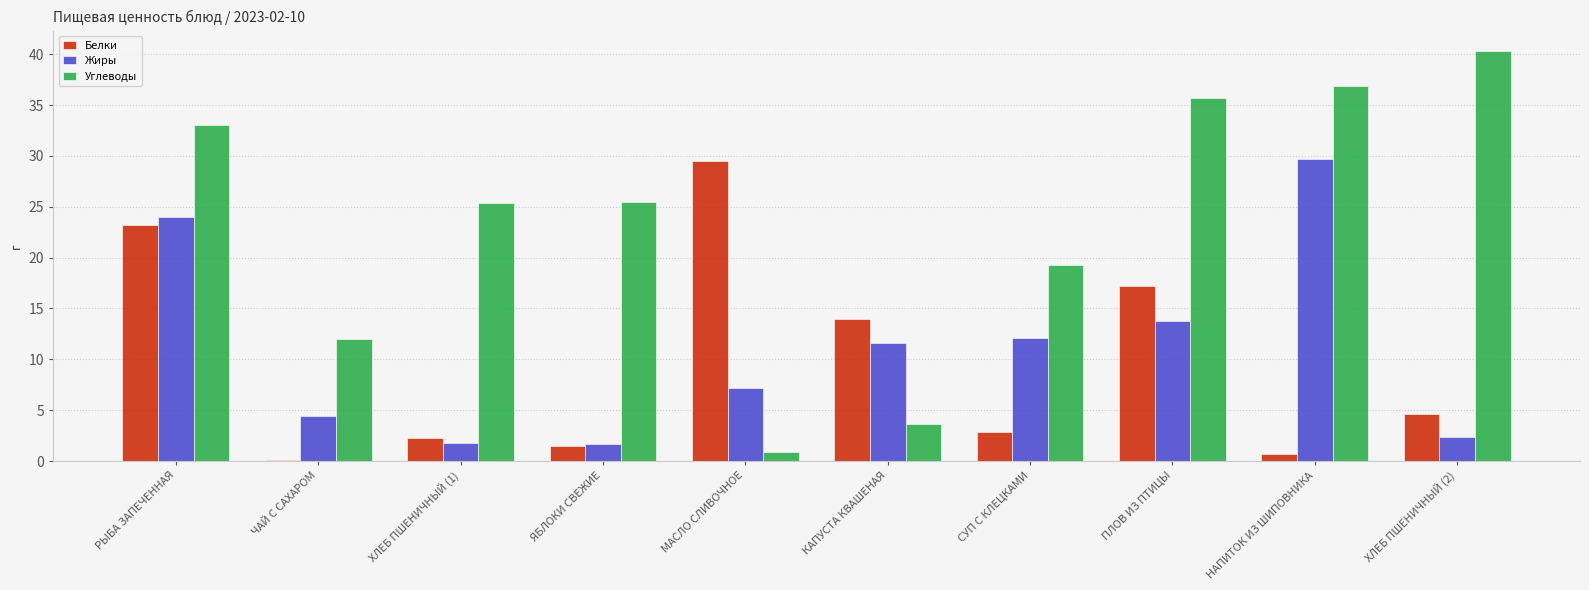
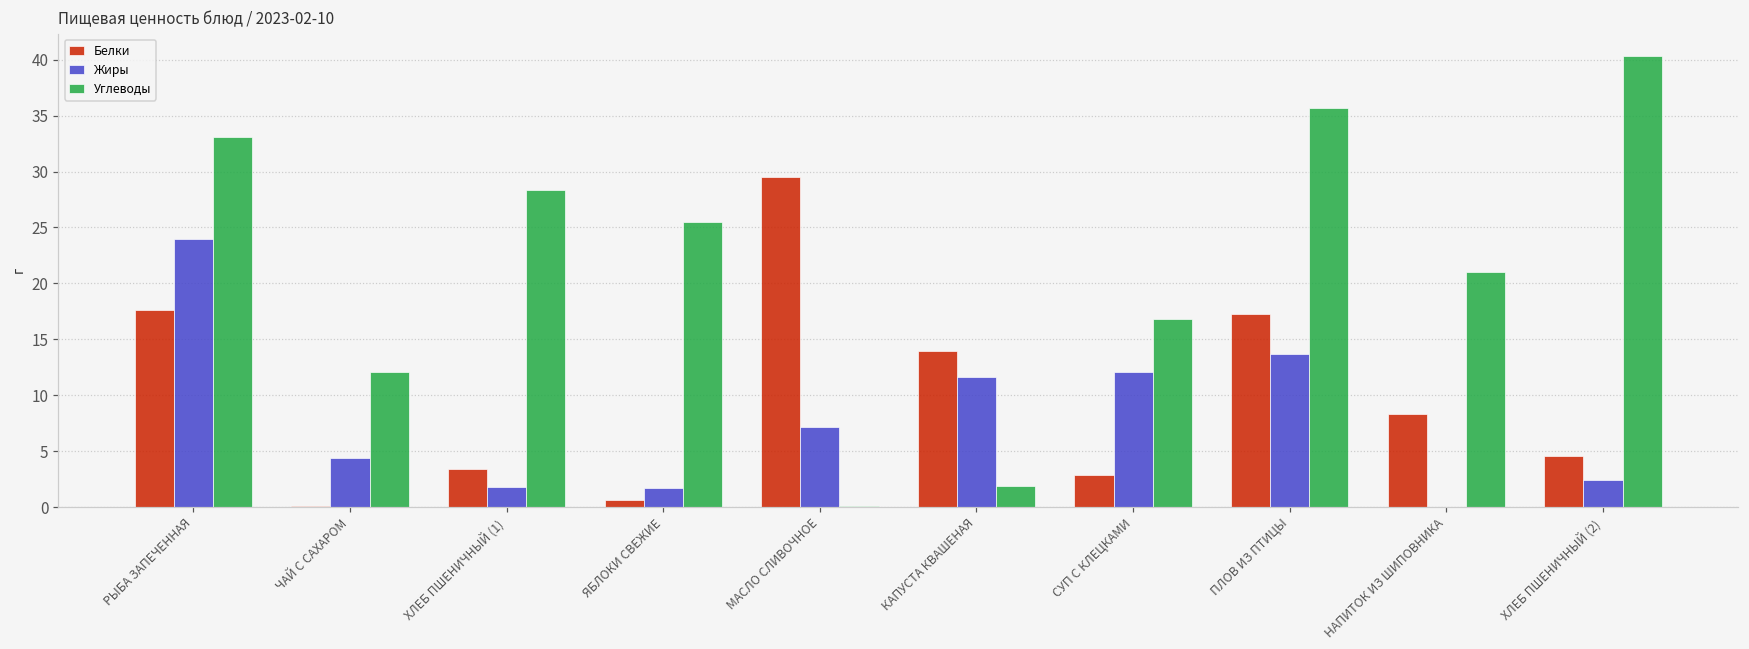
  {
    "Белки": {
-     "РЫБА ЗАПЕЧЕННАЯ": 23.2,
-     "ХЛЕБ ПШЕНИЧНЫЙ (1)": 2.2,
-     "ЯБЛОКИ СВЕЖИЕ": 1.5,
+     "РЫБА ЗАПЕЧЕННАЯ": 17.6,
+     "ХЛЕБ ПШЕНИЧНЫЙ (1)": 3.5,
+     "ЯБЛОКИ СВЕЖИЕ": 0.6,
      "МАСЛО СЛИВОЧНОЕ": 29.5,
      "КАПУСТА КВАШЕНАЯ": 14.0,
      "СУП С КЛЕЦКАМИ": 2.9,
      "ПЛОВ ИЗ ПТИЦЫ": 17.3,
-     "НАПИТОК ИЗ ШИПОВНИКА": 0.7,
+     "НАПИТОК ИЗ ШИПОВНИКА": 8.3,
      "ХЛЕБ ПШЕНИЧНЫЙ (2)": 4.6
    },
    "Жиры": {
      "РЫБА ЗАПЕЧЕННАЯ": 24.0,
      "ЧАЙ С САХАРОМ": 4.4,
      "ХЛЕБ ПШЕНИЧНЫЙ (1)": 1.8,
      "ЯБЛОКИ СВЕЖИЕ": 1.7,
      "МАСЛО СЛИВОЧНОЕ": 7.2,
      "КАПУСТА КВАШЕНАЯ": 11.6,
      "СУП С КЛЕЦКАМИ": 12.1,
      "ПЛОВ ИЗ ПТИЦЫ": 13.7,
-     "НАПИТОК ИЗ ШИПОВНИКА": 29.7,
+     "НАПИТОК ИЗ ШИПОВНИКА": 0.0,
      "ХЛЕБ ПШЕНИЧНЫЙ (2)": 2.4
    },
    "Углеводы": {
      "РЫБА ЗАПЕЧЕННАЯ": 33.1,
      "ЧАЙ С САХАРОМ": 12.0,
-     "ХЛЕБ ПШЕНИЧНЫЙ (1)": 25.3,
+     "ХЛЕБ ПШЕНИЧНЫЙ (1)": 28.4,
      "ЯБЛОКИ СВЕЖИЕ": 25.5,
-     "МАСЛО СЛИВОЧНОЕ": 0.9,
-     "КАПУСТА КВАШЕНАЯ": 3.6,
-     "СУП С КЛЕЦКАМИ": 19.3,
+     "МАСЛО СЛИВОЧНОЕ": 0.1,
+     "КАПУСТА КВАШЕНАЯ": 1.9,
+     "СУП С КЛЕЦКАМИ": 16.8,
      "ПЛОВ ИЗ ПТИЦЫ": 35.7,
-     "НАПИТОК ИЗ ШИПОВНИКА": 36.9,
+     "НАПИТОК ИЗ ШИПОВНИКА": 21.0,
      "ХЛЕБ ПШЕНИЧНЫЙ (2)": 40.3
    }
  }
